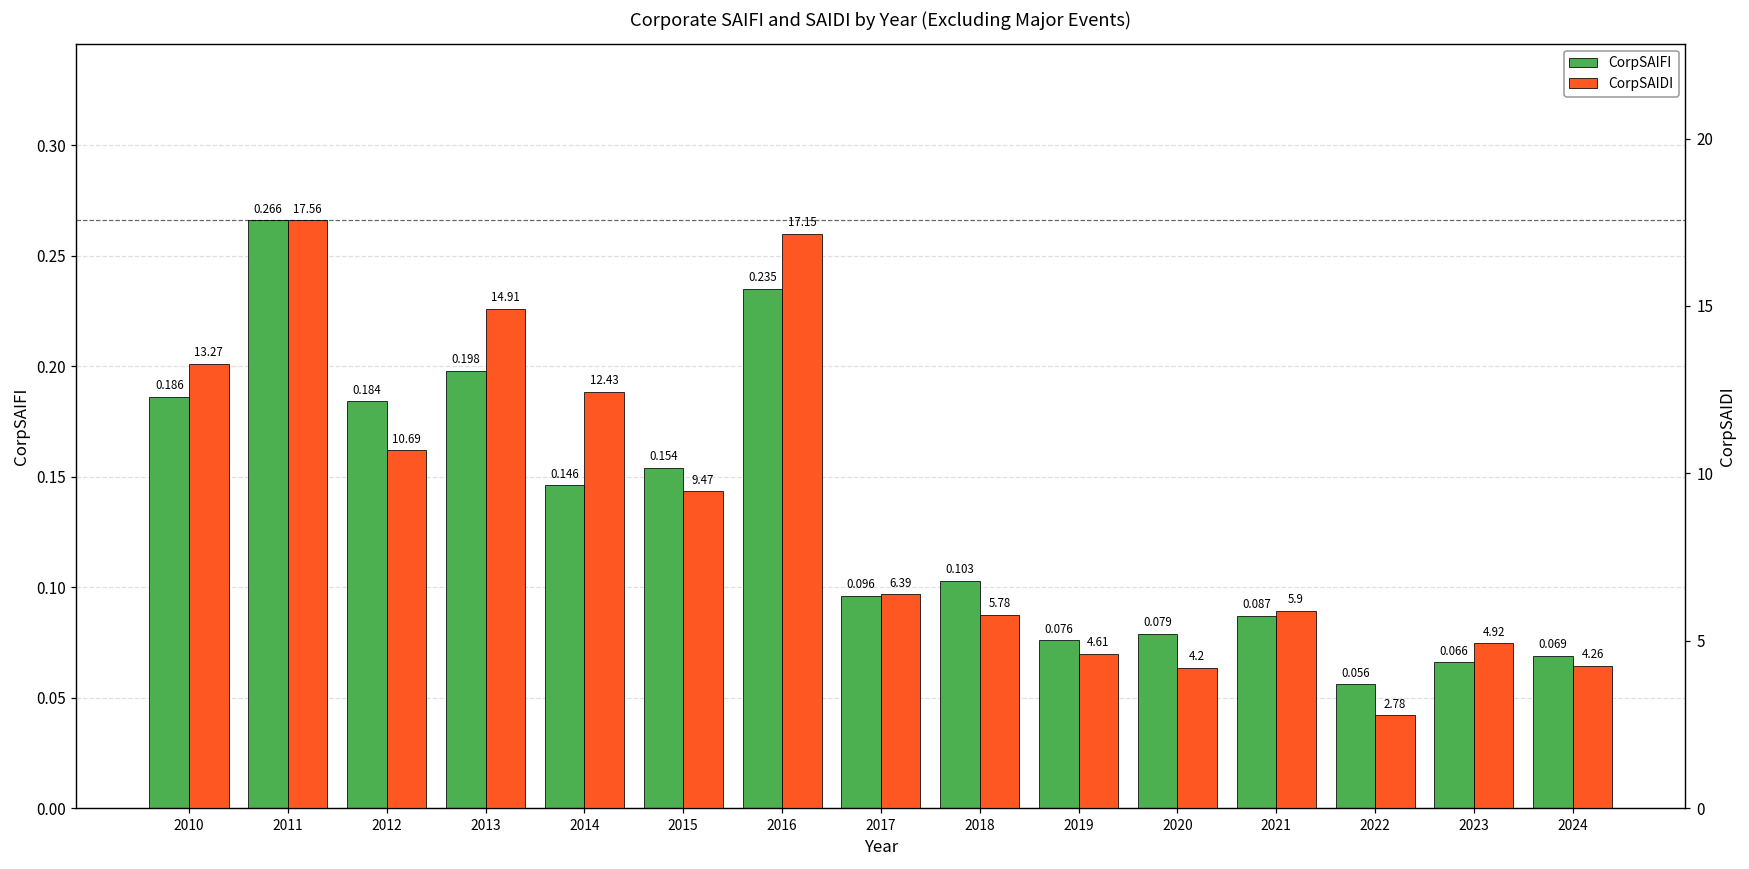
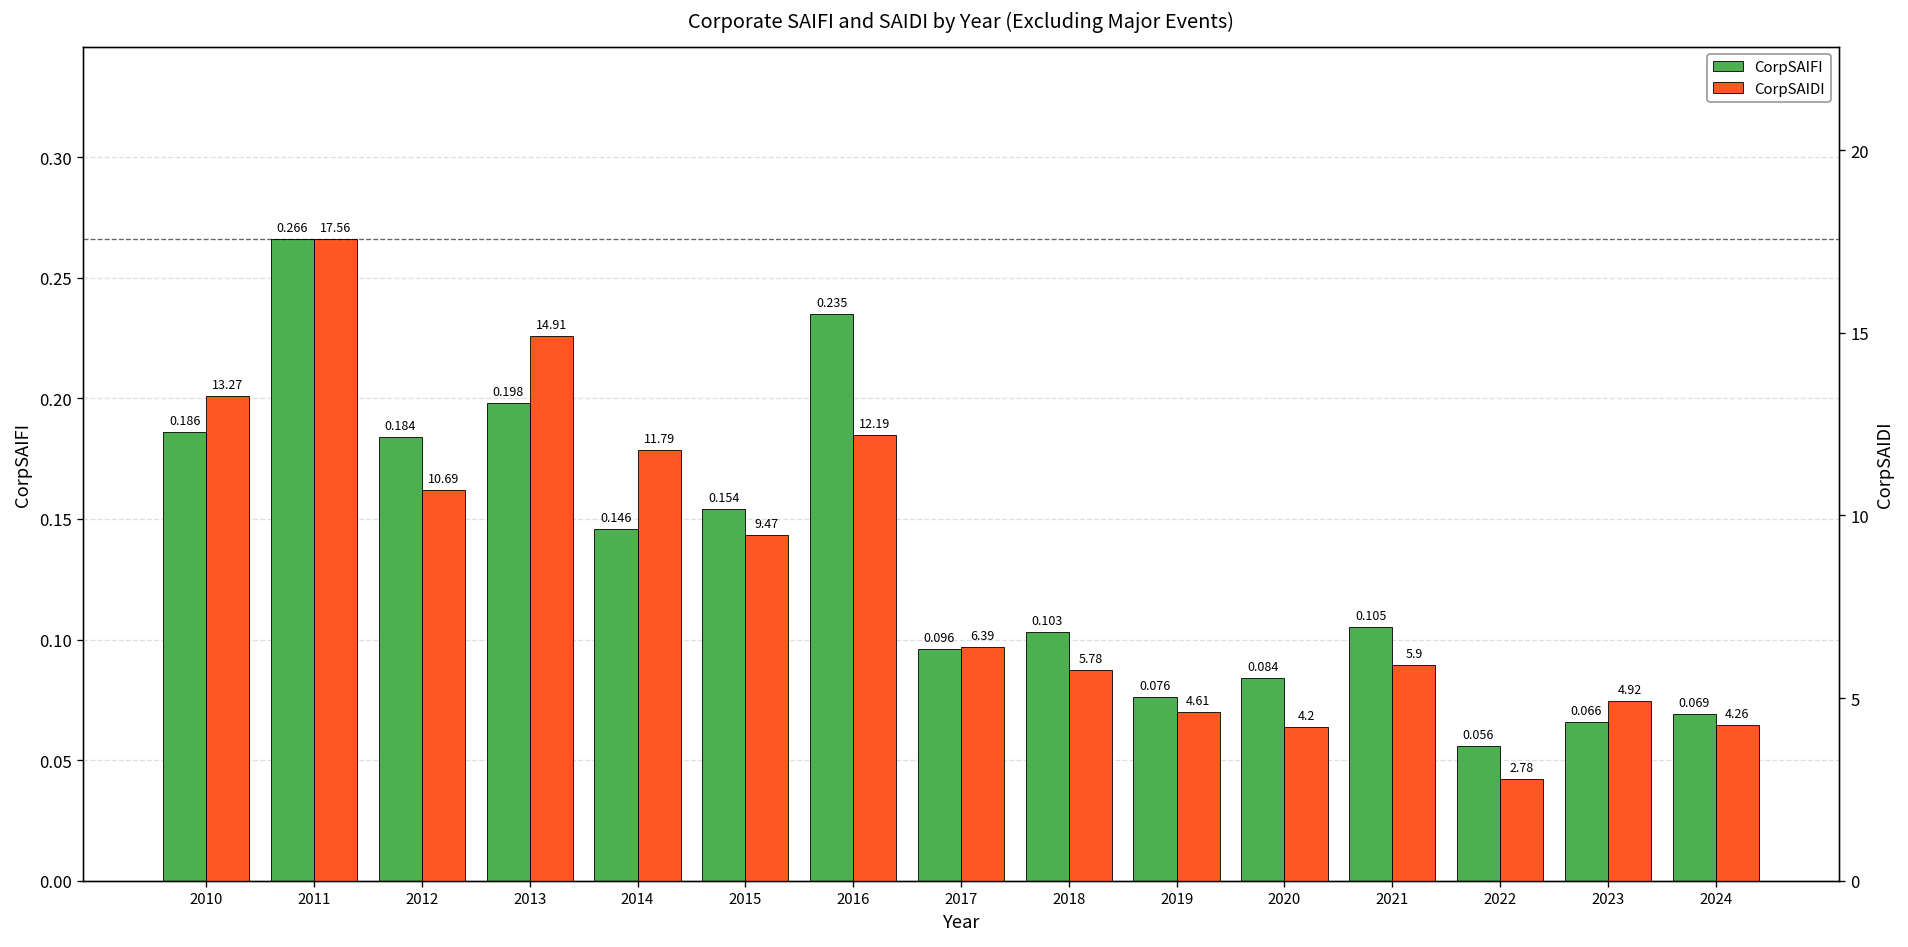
  {
    "CorpSAIFI": {
      "2010": 0.186,
      "2011": 0.266,
      "2012": 0.184,
      "2013": 0.198,
      "2014": 0.146,
      "2015": 0.154,
      "2016": 0.235,
      "2017": 0.096,
      "2018": 0.103,
      "2019": 0.076,
-     "2020": 0.079,
-     "2021": 0.087,
+     "2020": 0.084,
+     "2021": 0.105,
      "2022": 0.056,
      "2023": 0.066,
      "2024": 0.069
    },
    "CorpSAIDI": {
      "2010": 13.27,
      "2011": 17.56,
      "2012": 10.69,
      "2013": 14.91,
-     "2014": 12.43,
+     "2014": 11.79,
      "2015": 9.47,
-     "2016": 17.15,
+     "2016": 12.19,
      "2017": 6.39,
      "2018": 5.78,
      "2019": 4.61,
      "2020": 4.2,
      "2021": 5.9,
      "2022": 2.78,
      "2023": 4.92,
      "2024": 4.26
    }
  }
